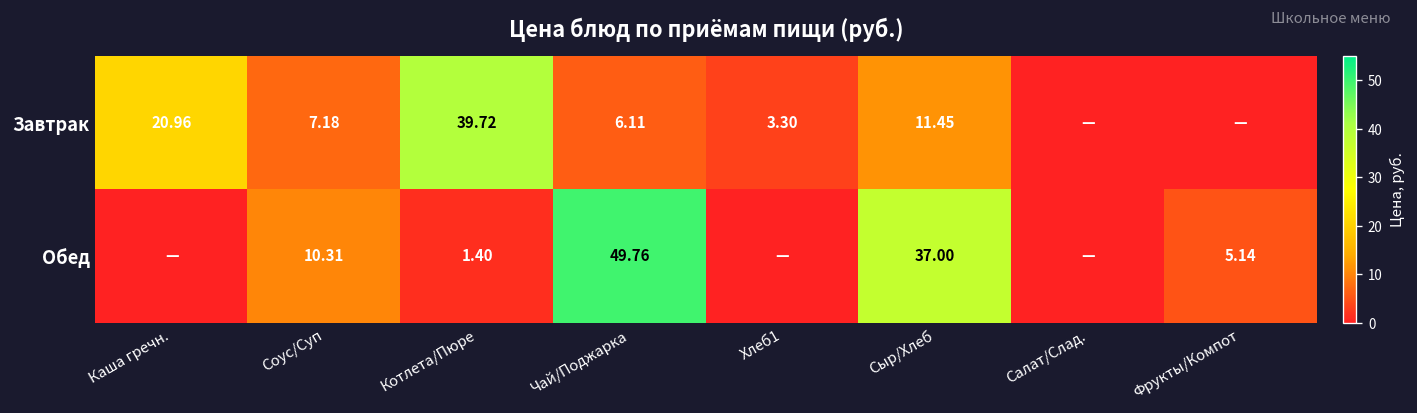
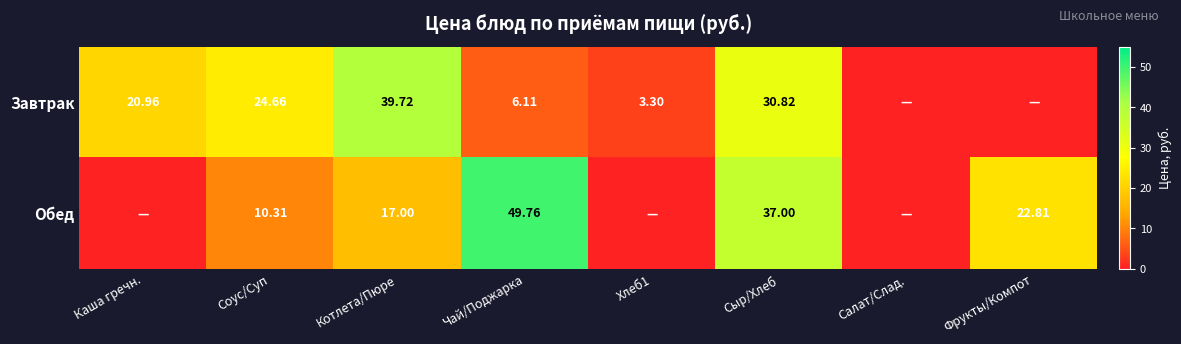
  {
    "Завтрак": {
      "Каша гречн.": 20.96,
-     "Соус/Суп": 7.18,
+     "Соус/Суп": 24.66,
      "Котлета/Пюре": 39.72,
      "Чай/Поджарка": 6.11,
      "Хлеб1": 3.30,
-     "Сыр/Хлеб": 11.45
+     "Сыр/Хлеб": 30.82
    },
    "Обед": {
      "Соус/Суп": 10.31,
-     "Котлета/Пюре": 1.40,
+     "Котлета/Пюре": 17.00,
      "Чай/Поджарка": 49.76,
      "Сыр/Хлеб": 37.00,
-     "Фрукты/Компот": 5.14
+     "Фрукты/Компот": 22.81
    }
  }
